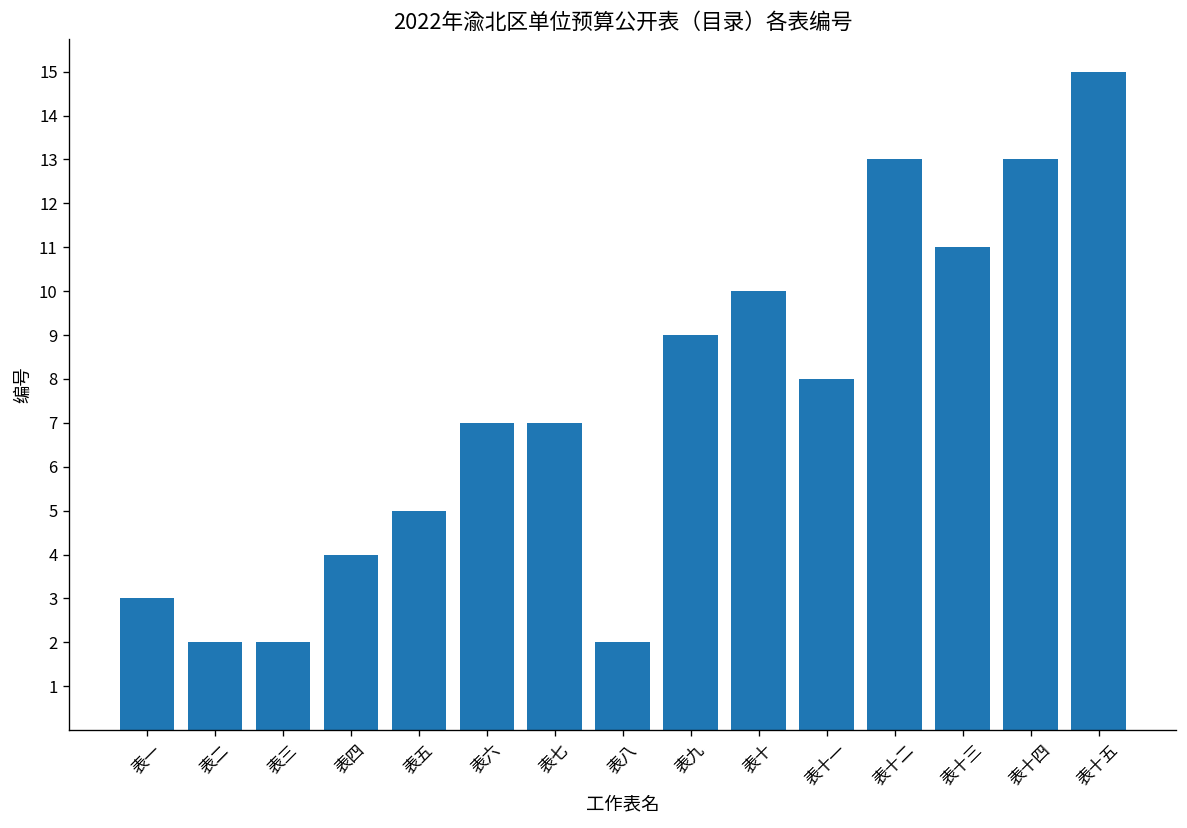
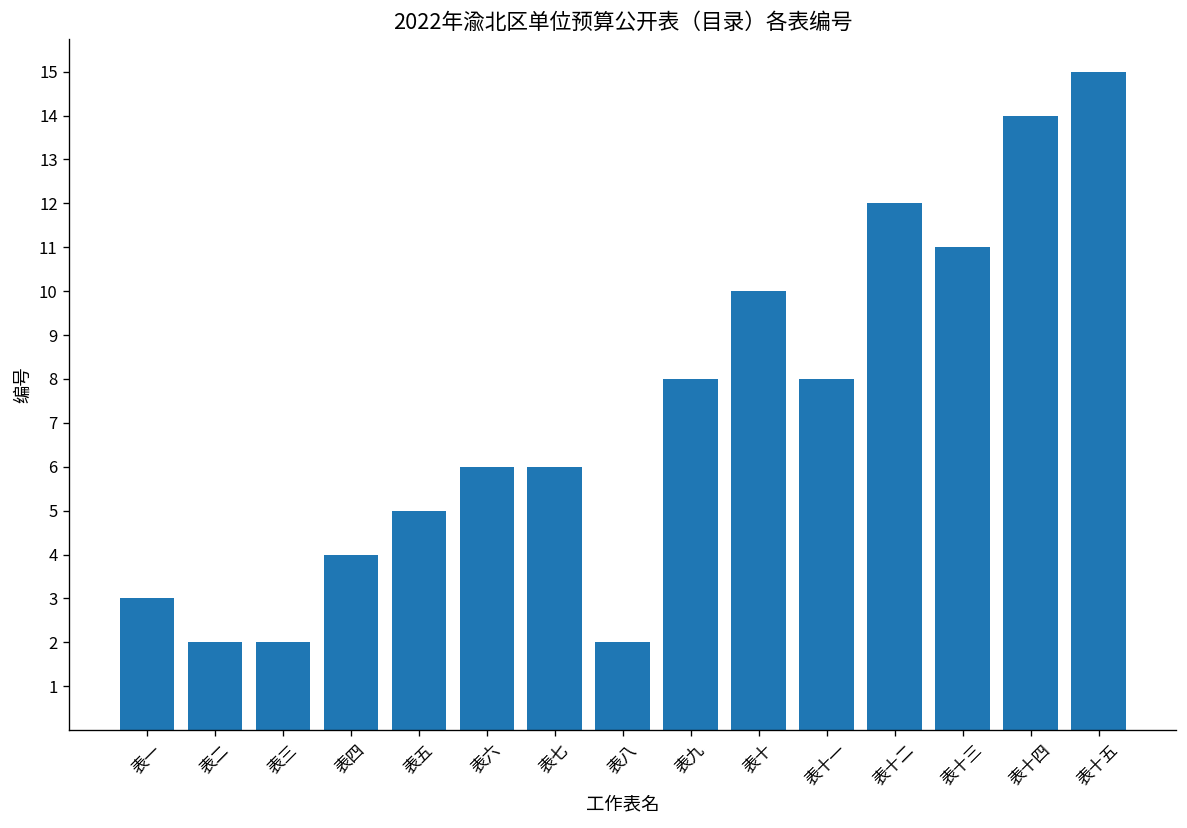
  {
    "表一": 3,
    "表二": 2,
    "表三": 2,
    "表四": 4,
    "表五": 5,
-   "表六": 7,
-   "表七": 7,
+   "表六": 6,
+   "表七": 6,
    "表八": 2,
-   "表九": 9,
+   "表九": 8,
    "表十": 10,
    "表十一": 8,
-   "表十二": 13,
+   "表十二": 12,
    "表十三": 11,
-   "表十四": 13,
+   "表十四": 14,
    "表十五": 15
  }
